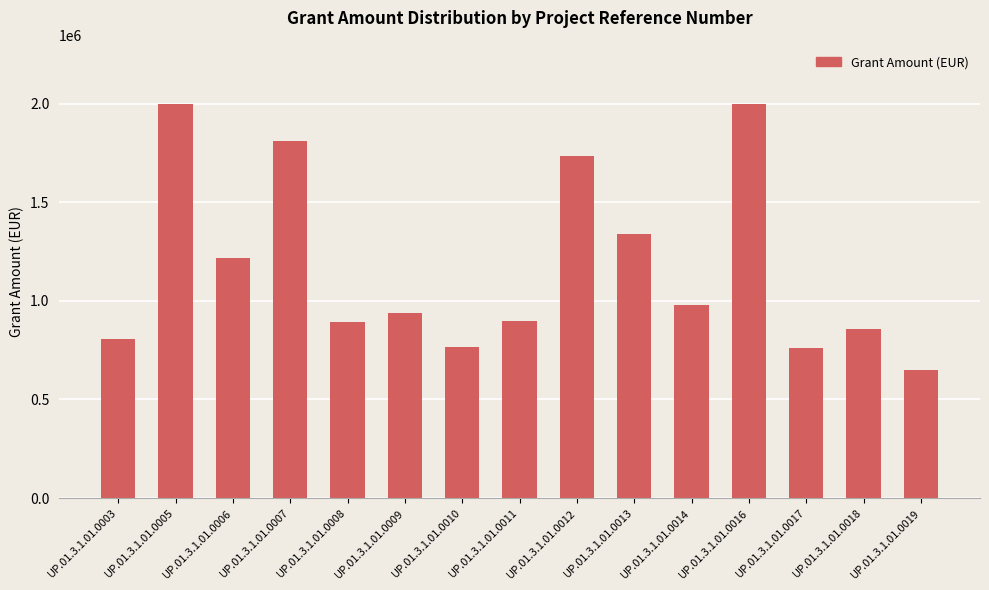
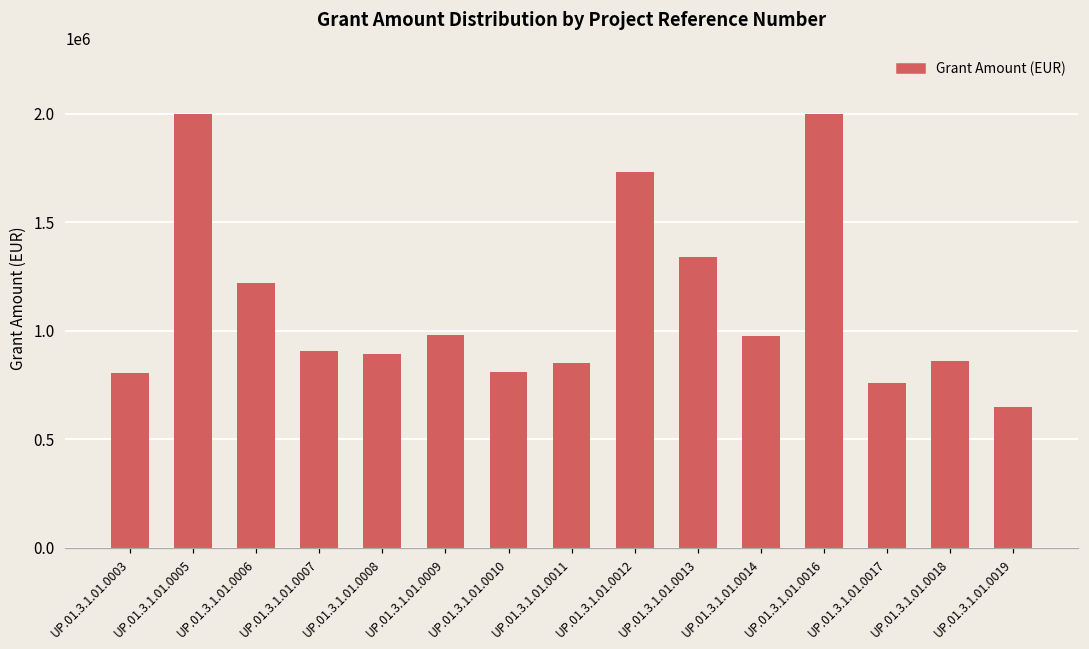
  {
    "UP.01.3.1.01.0003": 810000,
    "UP.01.3.1.01.0005": 2000000,
    "UP.01.3.1.01.0006": 1220000,
-   "UP.01.3.1.01.0007": 1810000,
+   "UP.01.3.1.01.0007": 910000,
    "UP.01.3.1.01.0008": 890000,
-   "UP.01.3.1.01.0009": 940000,
-   "UP.01.3.1.01.0010": 770000,
-   "UP.01.3.1.01.0011": 900000,
+   "UP.01.3.1.01.0009": 980000,
+   "UP.01.3.1.01.0010": 810000,
+   "UP.01.3.1.01.0011": 850000,
    "UP.01.3.1.01.0012": 1730000,
    "UP.01.3.1.01.0013": 1340000,
    "UP.01.3.1.01.0014": 980000,
    "UP.01.3.1.01.0016": 2000000,
    "UP.01.3.1.01.0017": 760000,
    "UP.01.3.1.01.0018": 860000,
    "UP.01.3.1.01.0019": 650000
  }
